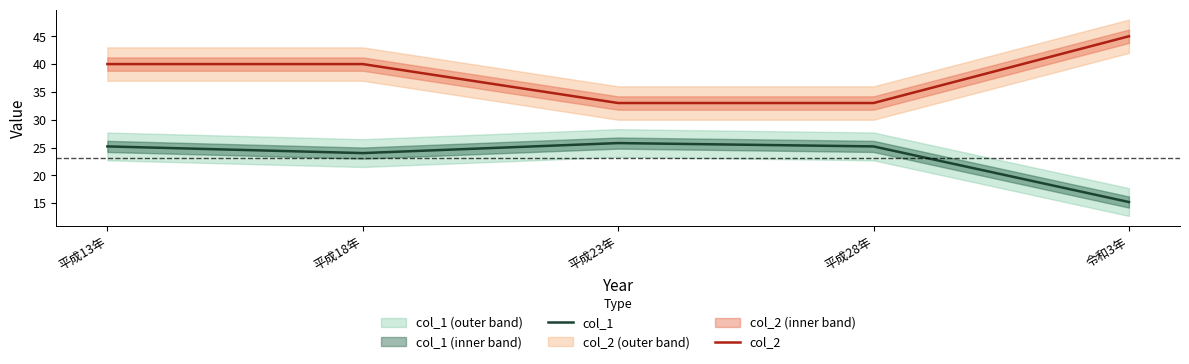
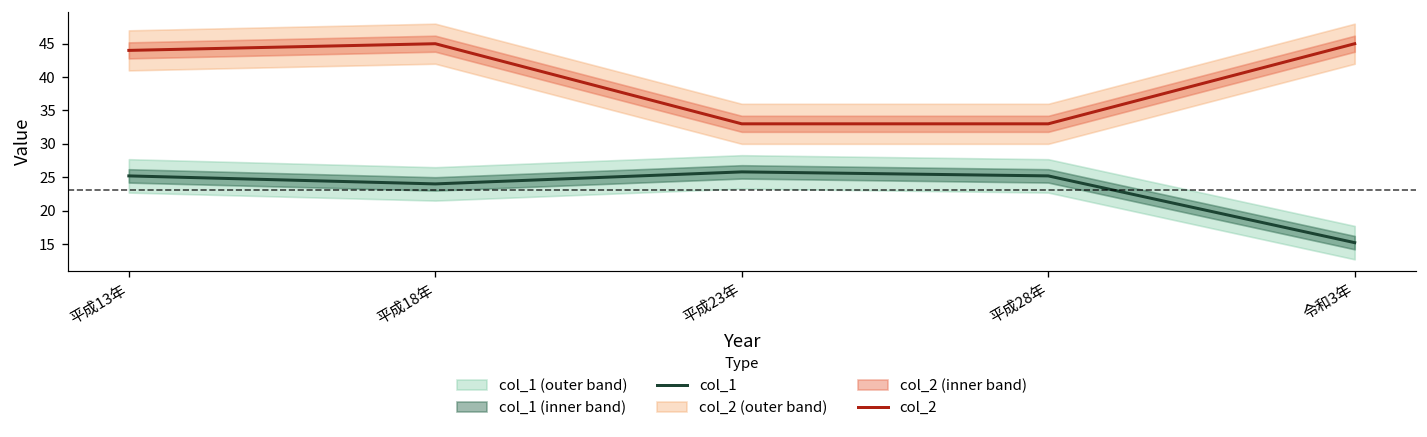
  {
    "col_2": {
-     "平成13年": 40,
-     "平成18年": 40,
+     "平成13年": 44,
+     "平成18年": 45,
      "平成23年": 33,
      "平成28年": 33,
      "令和3年": 45
    }
  }
